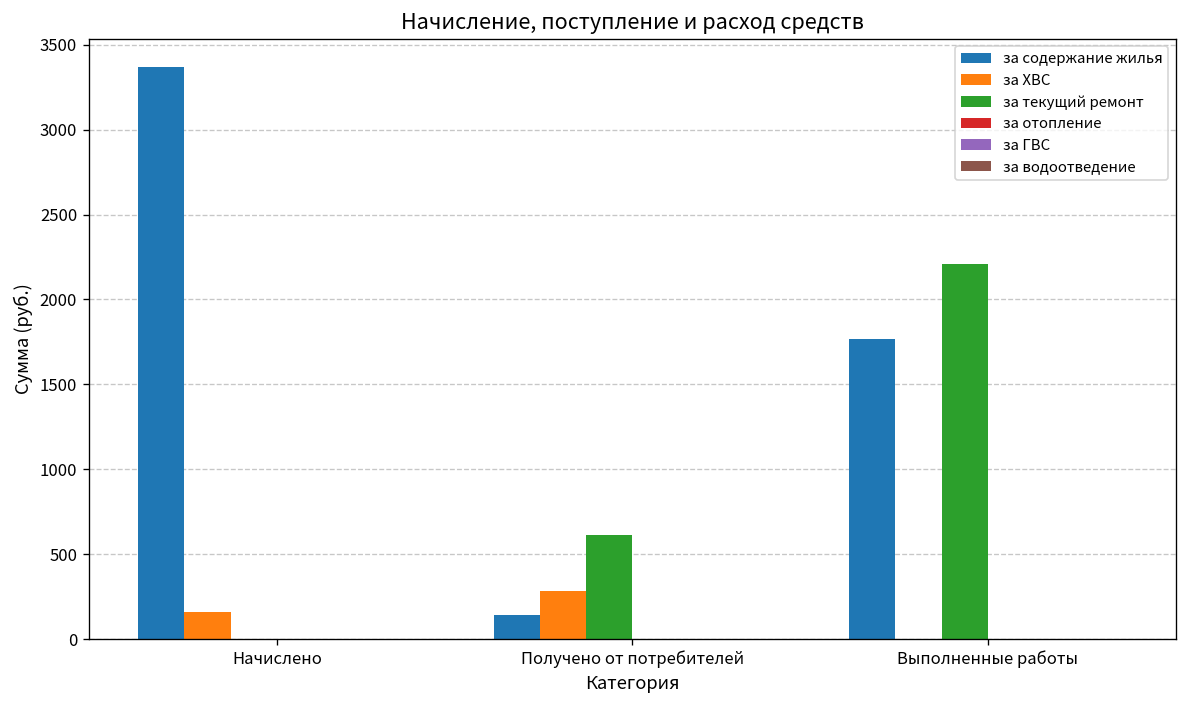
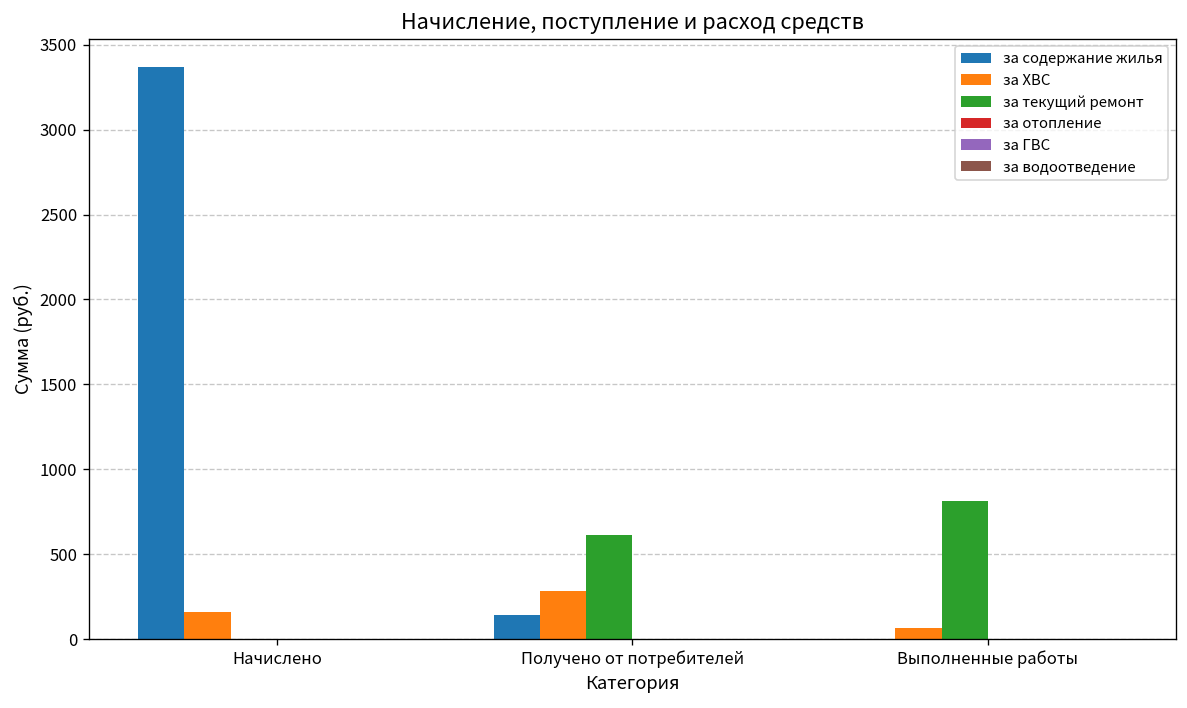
  {
    "за содержание жилья": {
      "Начислено": 3370,
      "Получено от потребителей": 140,
-     "Выполненные работы": 1770
+     "Выполненные работы": 0
    },
    "за ХВС": {
      "Начислено": 160,
      "Получено от потребителей": 280,
-     "Выполненные работы": 0
+     "Выполненные работы": 70
    },
    "за текущий ремонт": {
      "Начислено": 0,
      "Получено от потребителей": 610,
-     "Выполненные работы": 2210
+     "Выполненные работы": 820
    },
    "за отопление": {
      "Начислено": 0,
      "Получено от потребителей": 0,
      "Выполненные работы": 0
    },
    "за ГВС": {
      "Начислено": 0,
      "Получено от потребителей": 0,
      "Выполненные работы": 0
    },
    "за водоотведение": {
      "Начислено": 0,
      "Получено от потребителей": 0,
      "Выполненные работы": 0
    }
  }
